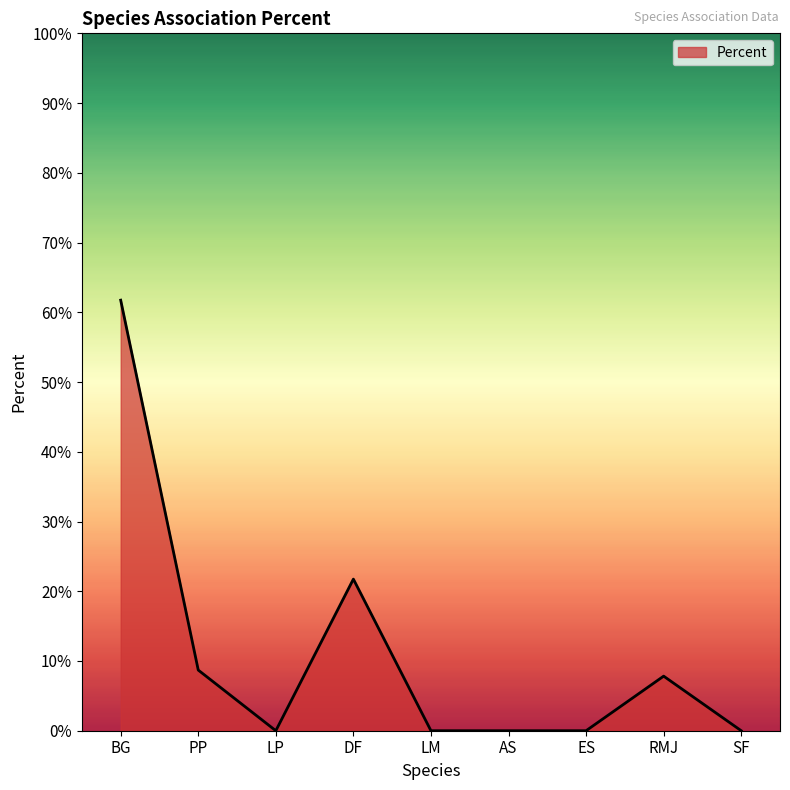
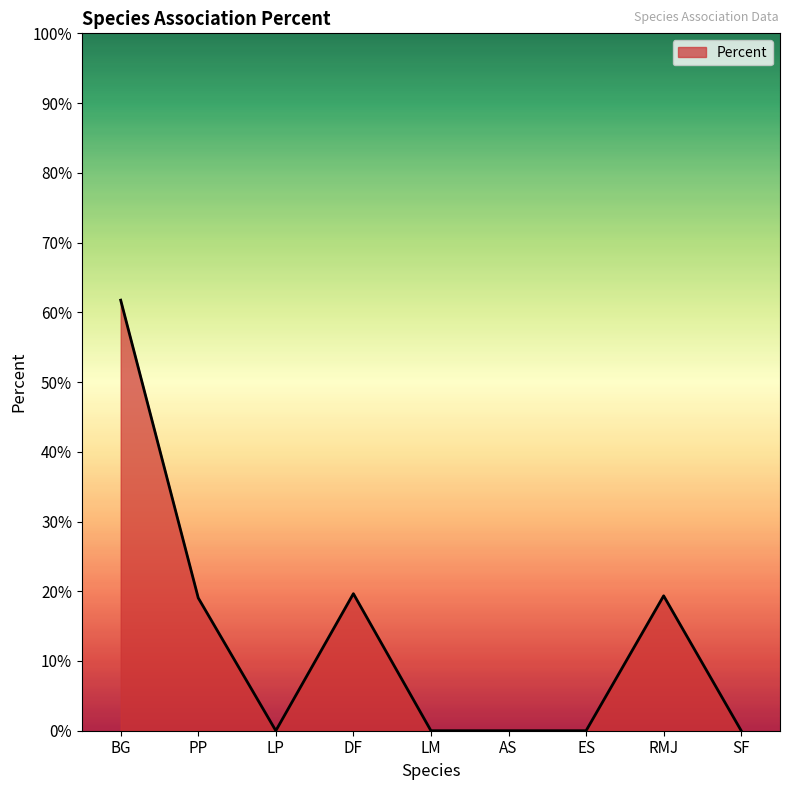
  {
    "BG": "62%",
-   "PP": "9%",
+   "PP": "19%",
    "LP": "0%",
-   "DF": "22%",
+   "DF": "20%",
    "LM": "0%",
    "AS": "0%",
    "ES": "0%",
-   "RMJ": "8%",
+   "RMJ": "19%",
    "SF": "0%"
  }
